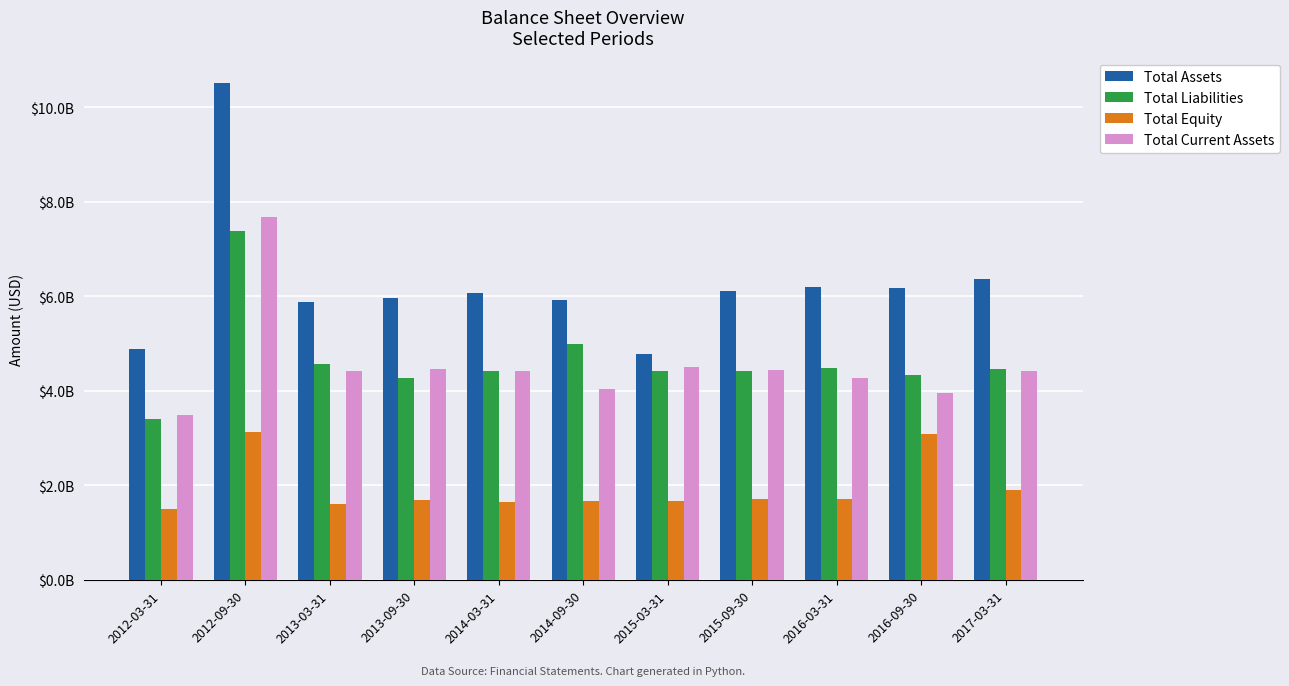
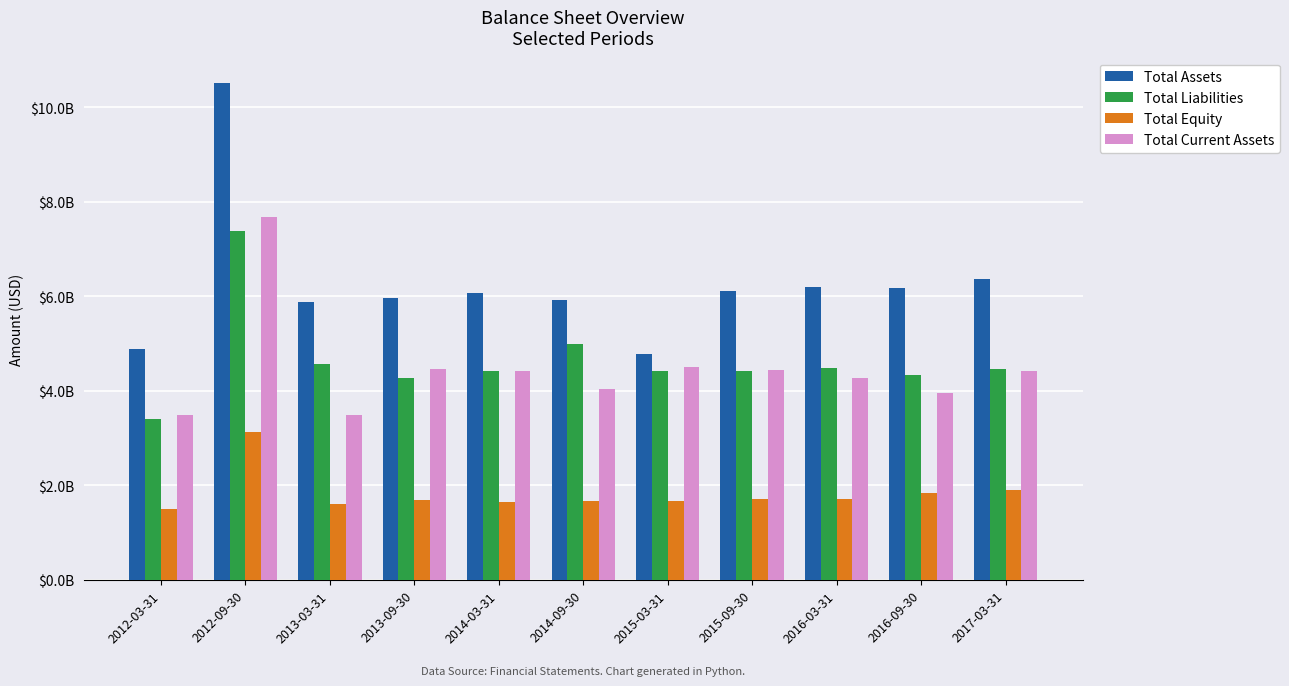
  {
    "Total Assets": {
      "2012-03-31": "$4900000000",
      "2012-09-30": "$10500000000",
      "2013-03-31": "$5900000000",
      "2013-09-30": "$6000000000",
      "2014-03-31": "$6100000000",
      "2014-09-30": "$5900000000",
      "2015-03-31": "$4800000000",
      "2015-09-30": "$6100000000",
      "2016-03-31": "$6200000000",
      "2016-09-30": "$6200000000",
      "2017-03-31": "$6400000000"
    },
    "Total Liabilities": {
      "2012-03-31": "$3400000000",
      "2012-09-30": "$7400000000",
      "2013-03-31": "$4600000000",
      "2013-09-30": "$4300000000",
      "2014-03-31": "$4400000000",
      "2014-09-30": "$5000000000",
      "2015-03-31": "$4400000000",
      "2015-09-30": "$4400000000",
      "2016-03-31": "$4500000000",
      "2016-09-30": "$4300000000",
      "2017-03-31": "$4500000000"
    },
    "Total Equity": {
      "2012-03-31": "$1500000000",
      "2012-09-30": "$3100000000",
      "2013-03-31": "$1600000000",
      "2013-09-30": "$1700000000",
      "2014-03-31": "$1600000000",
      "2014-09-30": "$1700000000",
      "2015-03-31": "$1700000000",
      "2015-09-30": "$1700000000",
      "2016-03-31": "$1700000000",
-     "2016-09-30": "$3100000000",
+     "2016-09-30": "$1800000000",
      "2017-03-31": "$1900000000"
    },
    "Total Current Assets": {
      "2012-03-31": "$3500000000",
      "2012-09-30": "$7700000000",
-     "2013-03-31": "$4400000000",
+     "2013-03-31": "$3500000000",
      "2013-09-30": "$4500000000",
      "2014-03-31": "$4400000000",
      "2014-09-30": "$4000000000",
      "2015-03-31": "$4500000000",
      "2015-09-30": "$4500000000",
      "2016-03-31": "$4300000000",
      "2016-09-30": "$4000000000",
      "2017-03-31": "$4400000000"
    }
  }
